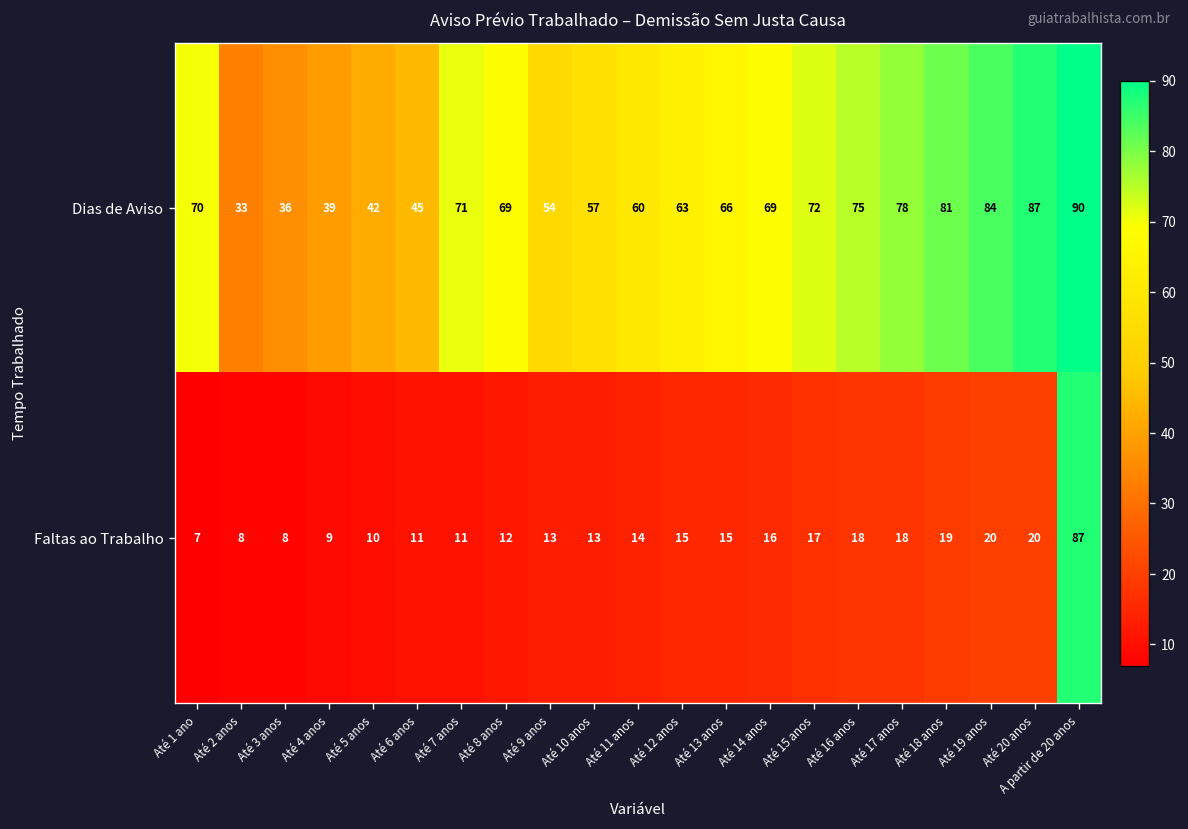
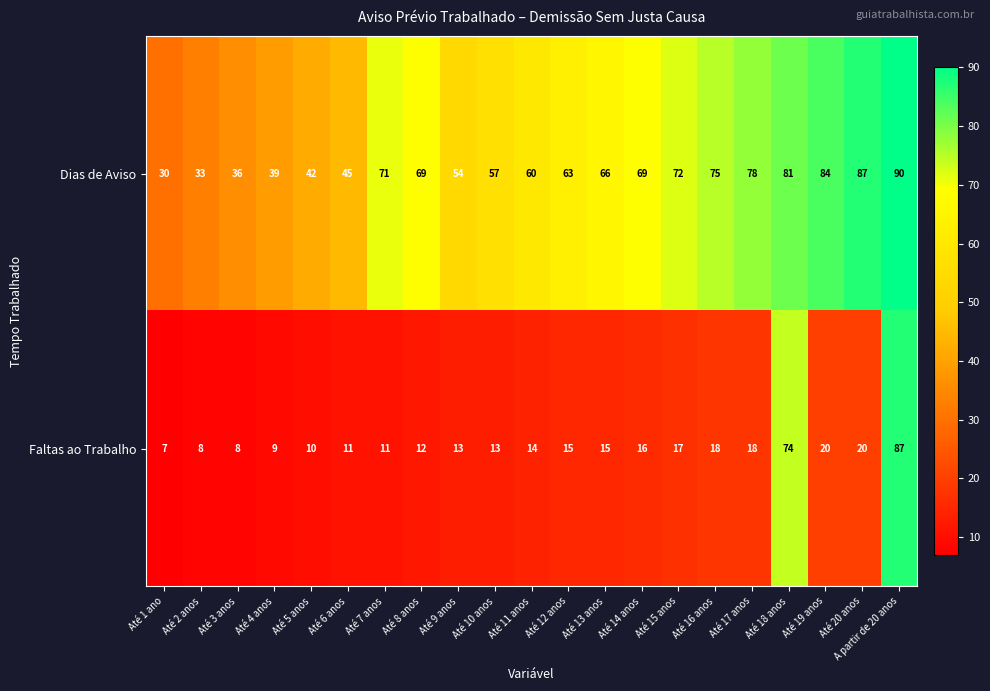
  {
    "Dias de Aviso": {
-     "Até 1 ano": 70,
+     "Até 1 ano": 30,
      "Até 2 anos": 33,
      "Até 3 anos": 36,
      "Até 4 anos": 39,
      "Até 5 anos": 42,
      "Até 6 anos": 45,
      "Até 7 anos": 71,
      "Até 8 anos": 69,
      "Até 9 anos": 54,
      "Até 10 anos": 57,
      "Até 11 anos": 60,
      "Até 12 anos": 63,
      "Até 13 anos": 66,
      "Até 14 anos": 69,
      "Até 15 anos": 72,
      "Até 16 anos": 75,
      "Até 17 anos": 78,
      "Até 18 anos": 81,
      "Até 19 anos": 84,
      "Até 20 anos": 87,
      "A partir de 20 anos": 90
    },
    "Faltas ao Trabalho": {
      "Até 1 ano": 7,
      "Até 2 anos": 8,
      "Até 3 anos": 8,
      "Até 4 anos": 9,
      "Até 5 anos": 10,
      "Até 6 anos": 11,
      "Até 7 anos": 11,
      "Até 8 anos": 12,
      "Até 9 anos": 13,
      "Até 10 anos": 13,
      "Até 11 anos": 14,
      "Até 12 anos": 15,
      "Até 13 anos": 15,
      "Até 14 anos": 16,
      "Até 15 anos": 17,
      "Até 16 anos": 18,
      "Até 17 anos": 18,
-     "Até 18 anos": 19,
+     "Até 18 anos": 74,
      "Até 19 anos": 20,
      "Até 20 anos": 20,
      "A partir de 20 anos": 87
    }
  }
